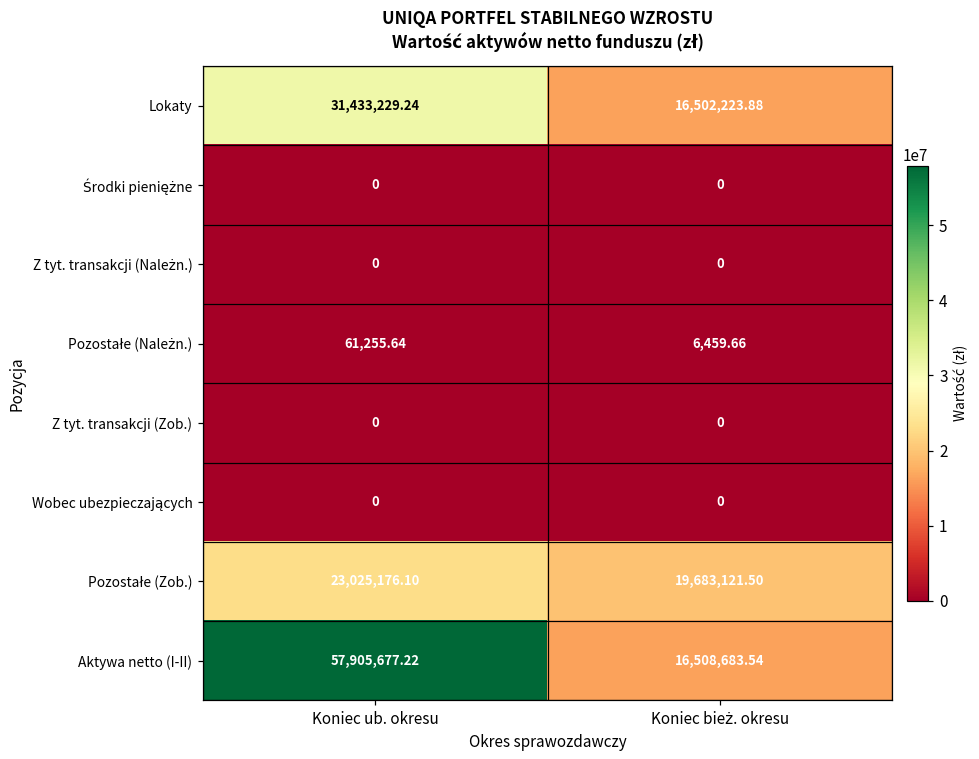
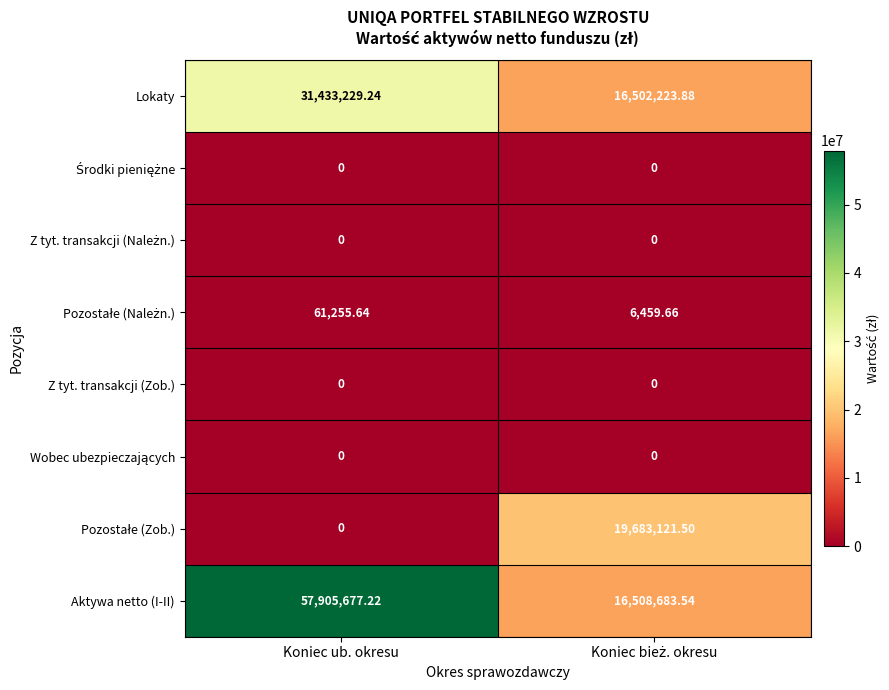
  {
    "Lokaty": {
      "Koniec ub. okresu": "31,433,229.24",
      "Koniec bież. okresu": "16,502,223.88"
    },
    "Środki pieniężne": {
      "Koniec ub. okresu": "0",
      "Koniec bież. okresu": "0"
    },
    "Z tyt. transakcji (Należn.)": {
      "Koniec ub. okresu": "0",
      "Koniec bież. okresu": "0"
    },
    "Pozostałe (Należn.)": {
      "Koniec ub. okresu": "61,255.64",
      "Koniec bież. okresu": "6,459.66"
    },
    "Z tyt. transakcji (Zob.)": {
      "Koniec ub. okresu": "0",
      "Koniec bież. okresu": "0"
    },
    "Wobec ubezpieczających": {
      "Koniec ub. okresu": "0",
      "Koniec bież. okresu": "0"
    },
    "Pozostałe (Zob.)": {
-     "Koniec ub. okresu": "23,025,176.10",
+     "Koniec ub. okresu": "0",
      "Koniec bież. okresu": "19,683,121.50"
    },
    "Aktywa netto (I-II)": {
      "Koniec ub. okresu": "57,905,677.22",
      "Koniec bież. okresu": "16,508,683.54"
    }
  }
